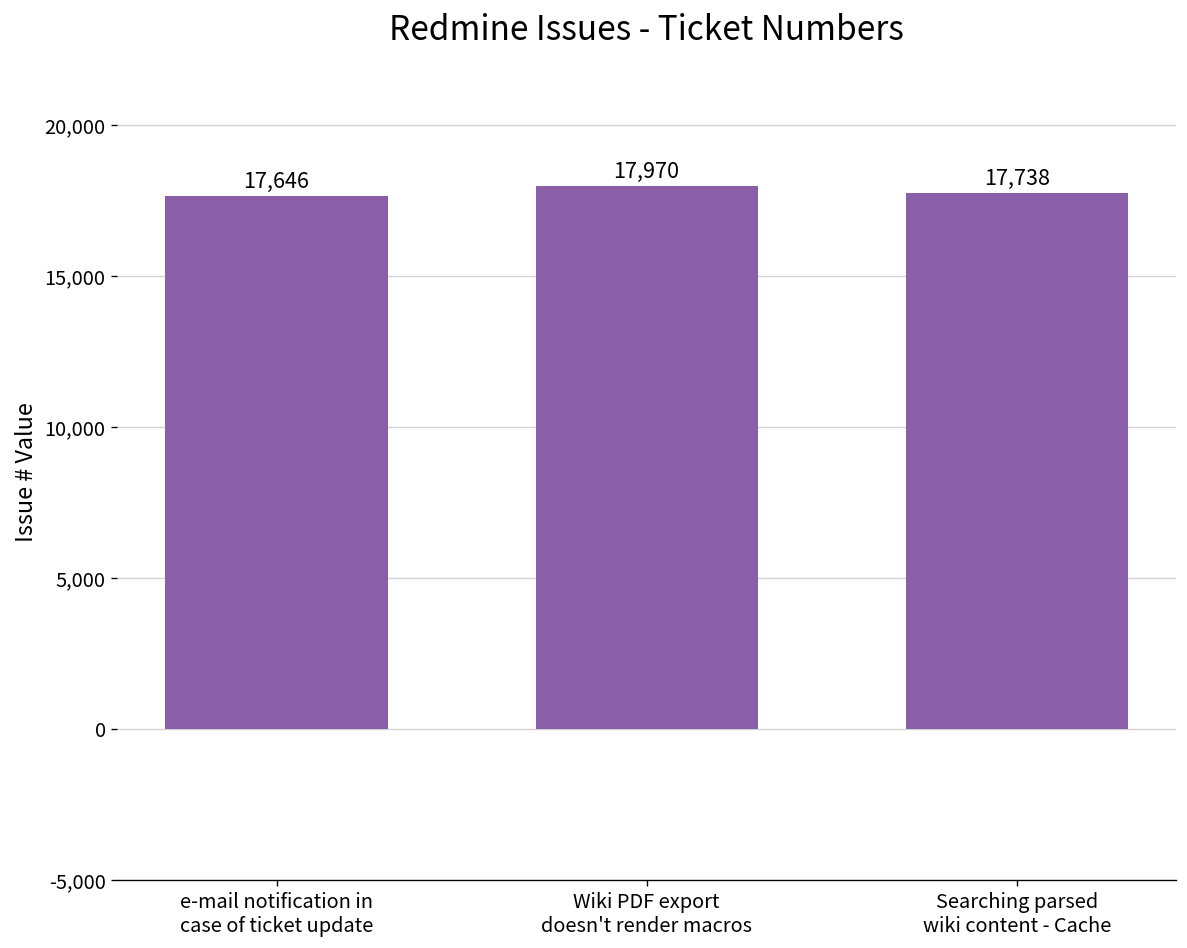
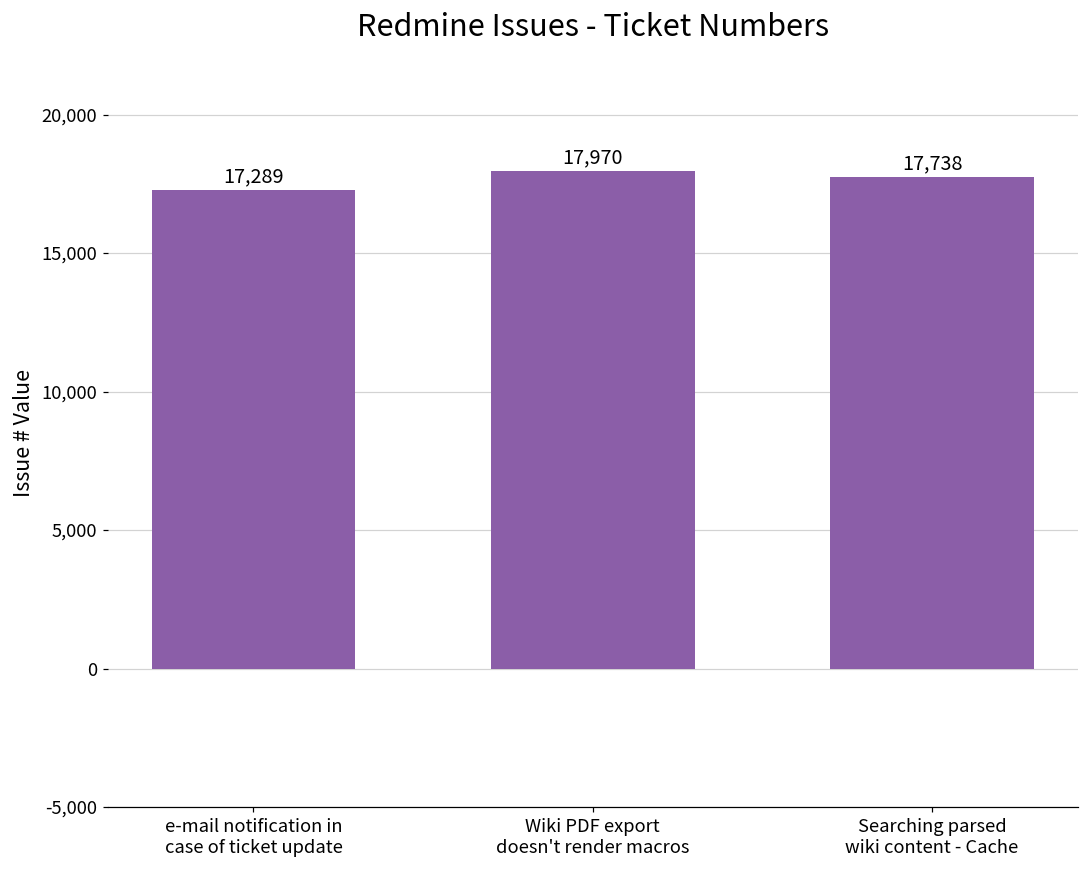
  {
-   "e-mail notification in case of ticket update": "17,646",
+   "e-mail notification in case of ticket update": "17,289",
    "Wiki PDF export doesn't render macros": "17,970",
    "Searching parsed wiki content - Cache": "17,738"
  }
